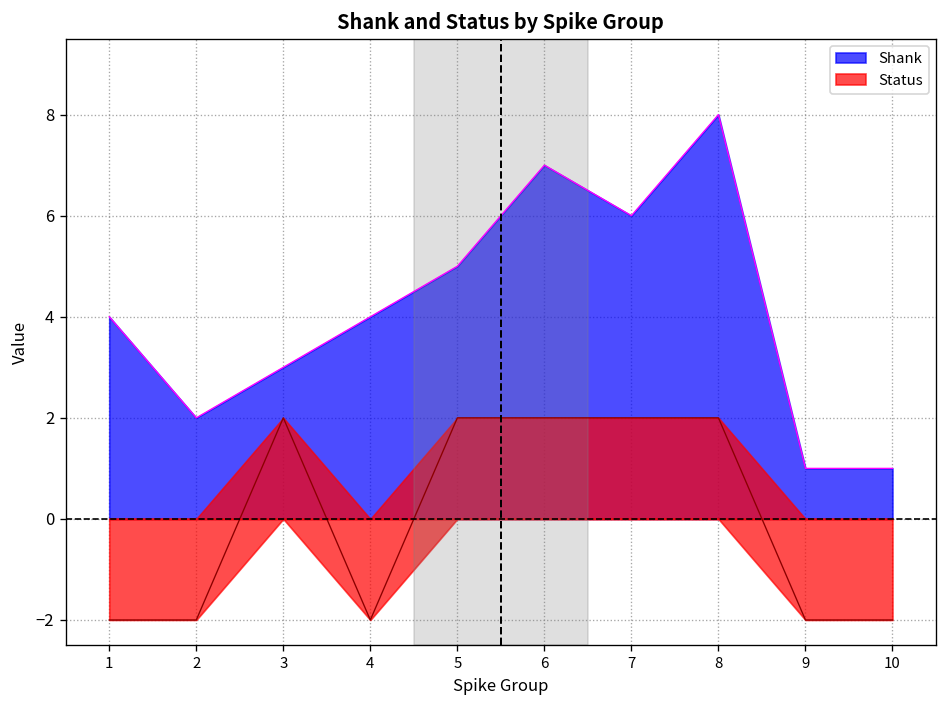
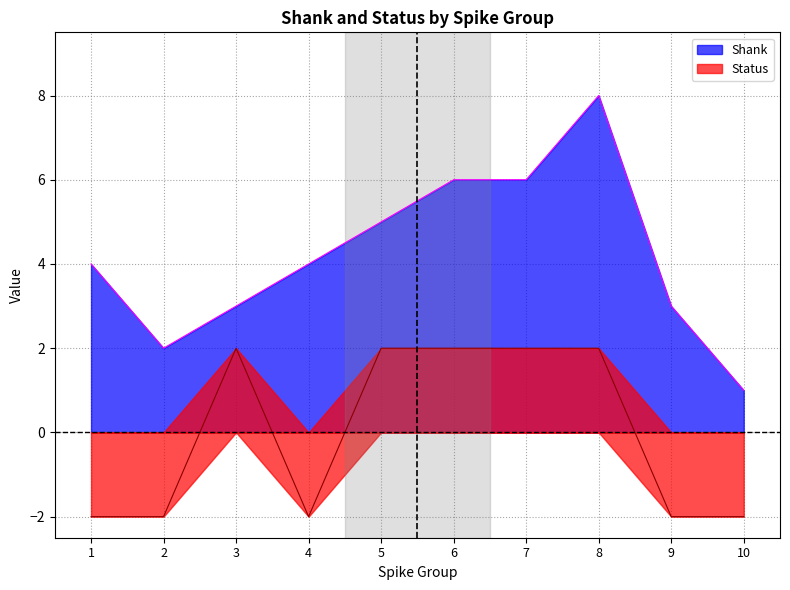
  {
    "Shank": {
      "1": 4,
      "2": 2,
      "3": 3,
      "4": 4,
      "5": 5,
-     "6": 7,
+     "6": 6,
      "7": 6,
      "8": 8,
-     "9": 1,
+     "9": 3,
      "10": 1
    }
  }
